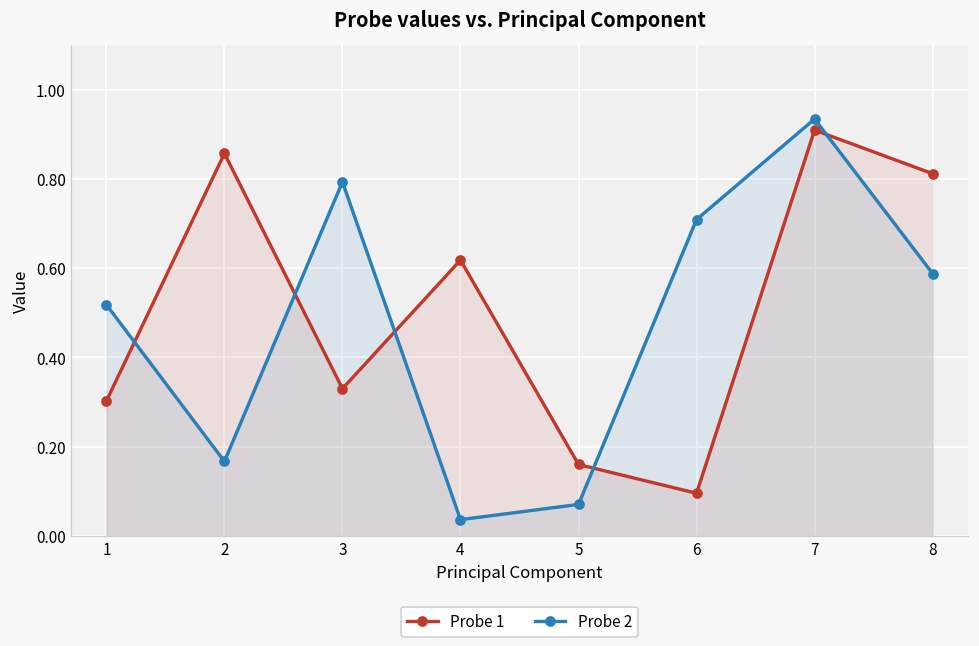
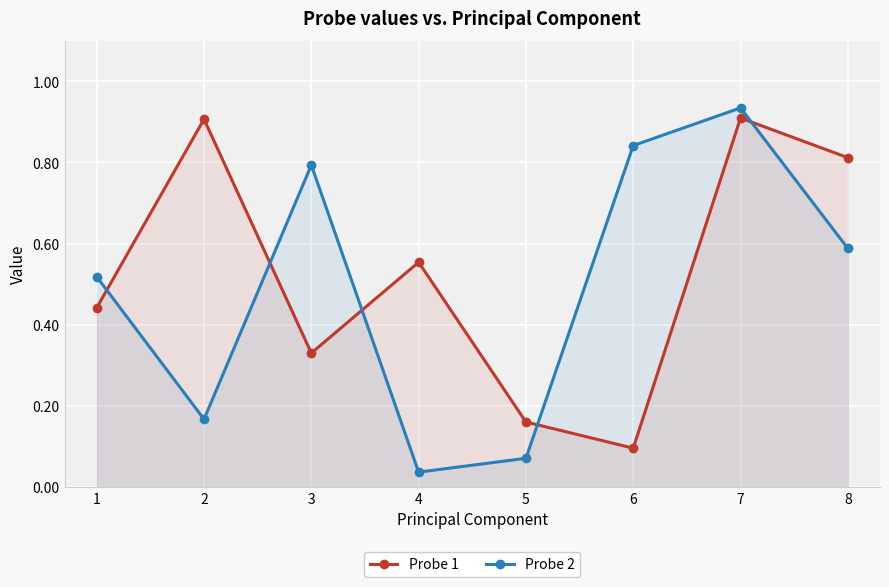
  {
    "Probe 1": {
-     "1": 0.30,
-     "2": 0.86,
+     "1": 0.44,
+     "2": 0.91,
      "3": 0.33,
-     "4": 0.62,
+     "4": 0.55,
      "5": 0.16,
      "6": 0.10,
      "7": 0.91,
      "8": 0.81
    },
    "Probe 2": {
      "1": 0.52,
      "2": 0.17,
      "3": 0.79,
      "4": 0.04,
      "5": 0.07,
-     "6": 0.71,
+     "6": 0.84,
      "7": 0.93,
      "8": 0.59
    }
  }
